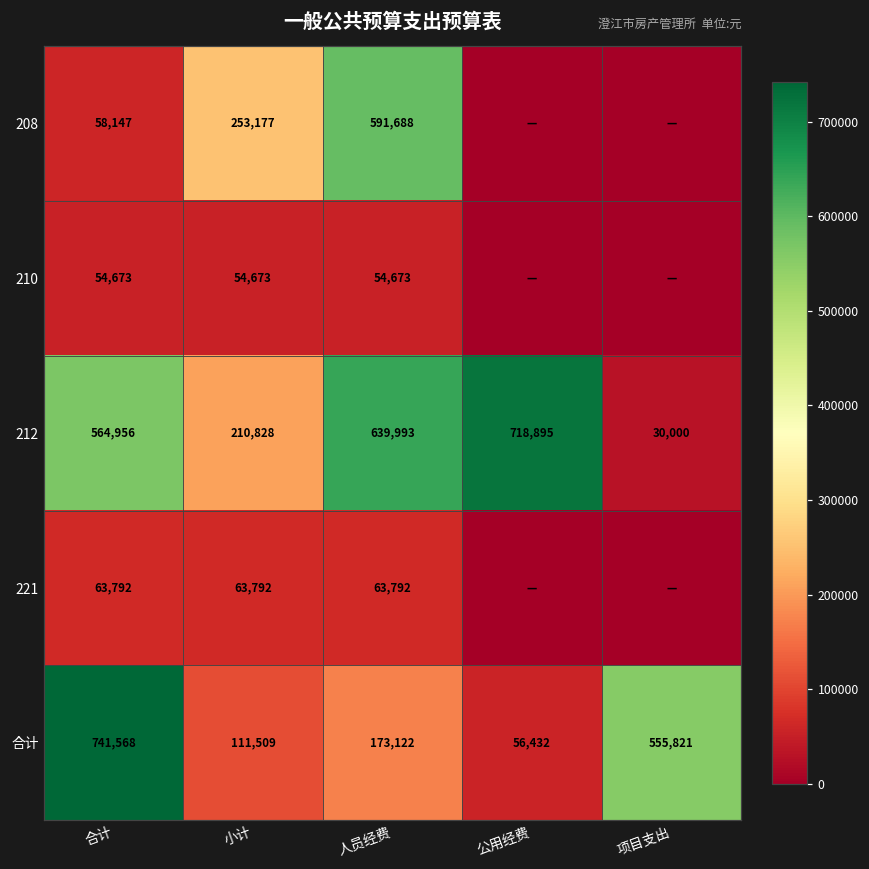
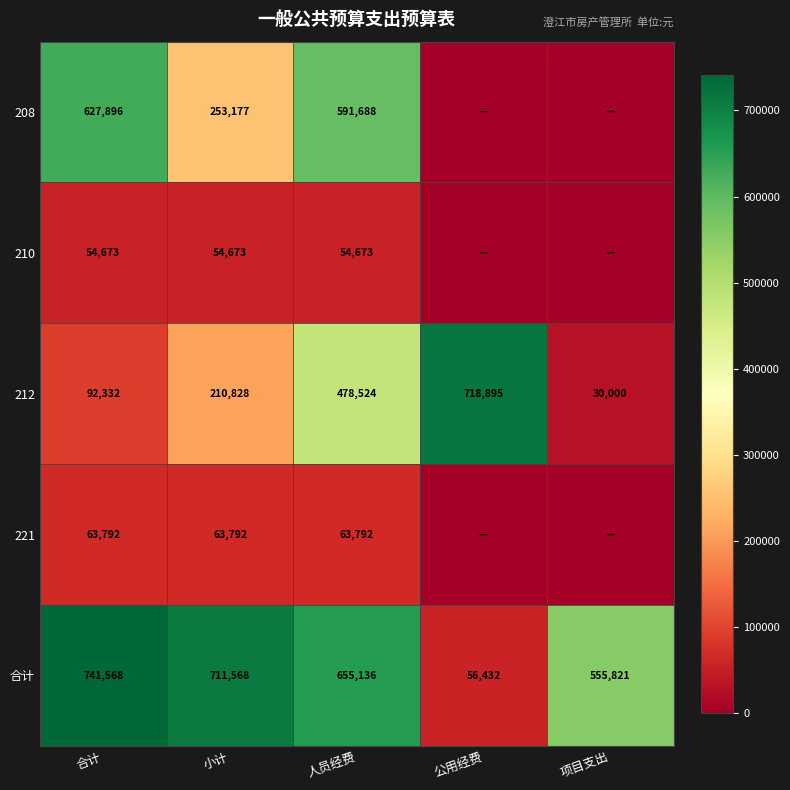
  {
    "208": {
-     "合计": "58,147",
+     "合计": "627,896",
      "小计": "253,177",
      "人员经费": "591,688"
    },
    "210": {
      "合计": "54,673",
      "小计": "54,673",
      "人员经费": "54,673"
    },
    "212": {
-     "合计": "564,956",
+     "合计": "92,332",
      "小计": "210,828",
-     "人员经费": "639,993",
+     "人员经费": "478,524",
      "公用经费": "718,895",
      "项目支出": "30,000"
    },
    "221": {
      "合计": "63,792",
      "小计": "63,792",
      "人员经费": "63,792"
    },
    "合计": {
      "合计": "741,568",
-     "小计": "111,509",
-     "人员经费": "173,122",
+     "小计": "711,568",
+     "人员经费": "655,136",
      "公用经费": "56,432",
      "项目支出": "555,821"
    }
  }
